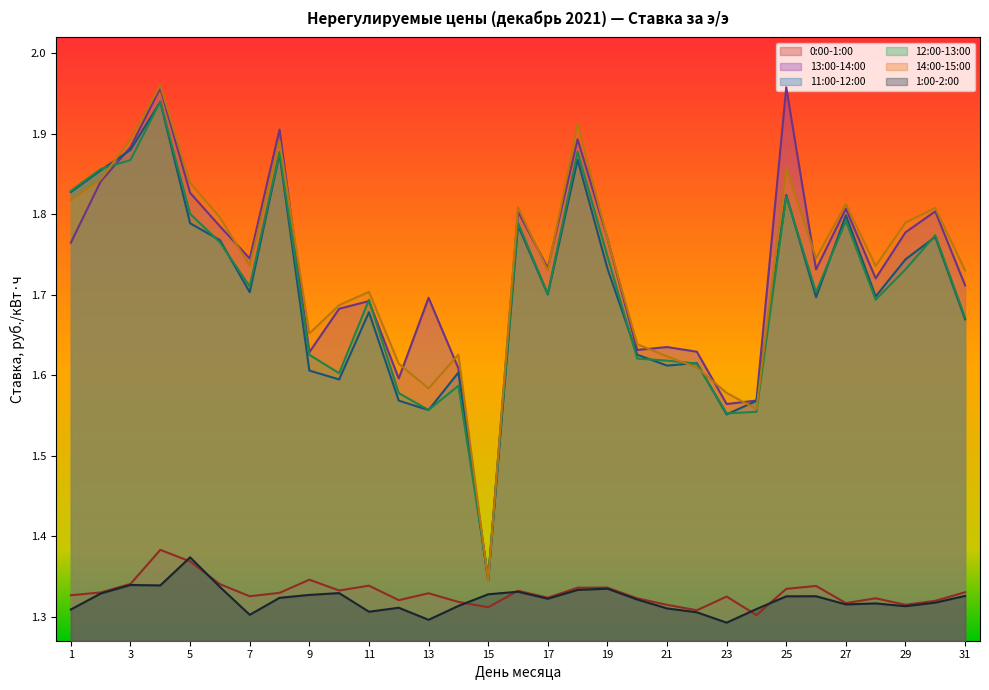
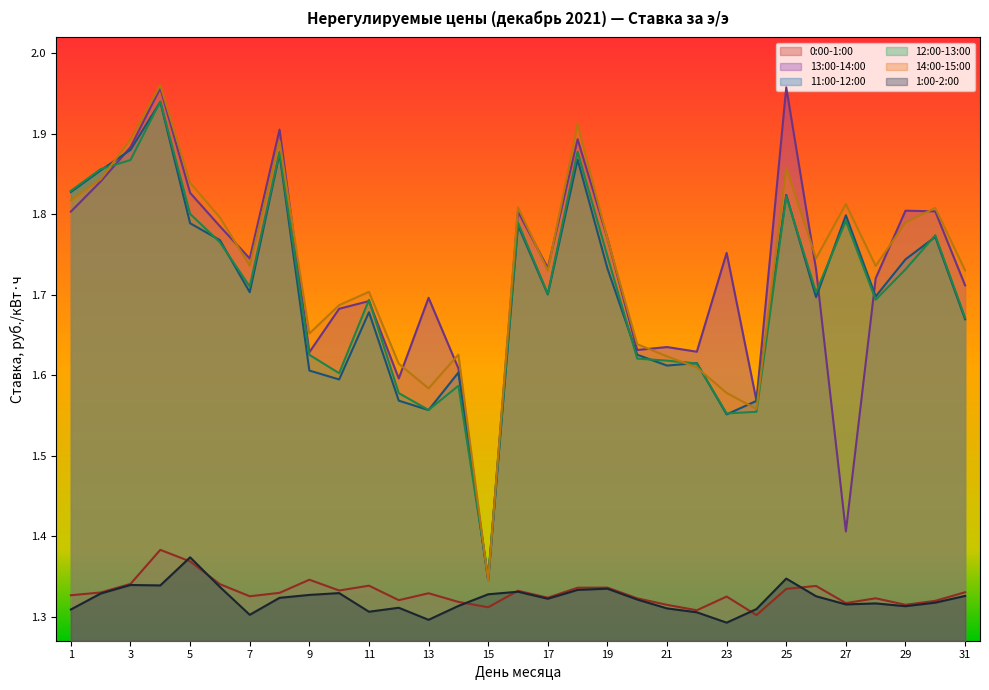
  {
    "13:00-14:00": {
-     "1": 1.76,
+     "1": 1.80,
      "3": 1.88,
      "5": 1.83,
      "7": 1.75,
      "9": 1.63,
      "13": 1.70,
      "17": 1.73,
      "21": 1.64,
-     "23": 1.56,
-     "27": 1.81,
-     "29": 1.78,
+     "23": 1.75,
+     "27": 1.41,
+     "29": 1.80,
      "31": 1.71
    },
    "1:00-2:00": {
      "1": 1.31,
      "5": 1.37,
      "7": 1.30,
      "9": 1.33,
      "11": 1.31,
      "13": 1.30,
      "15": 1.33,
      "21": 1.31,
      "23": 1.29,
-     "25": 1.33,
+     "25": 1.35,
      "31": 1.33
    }
  }
